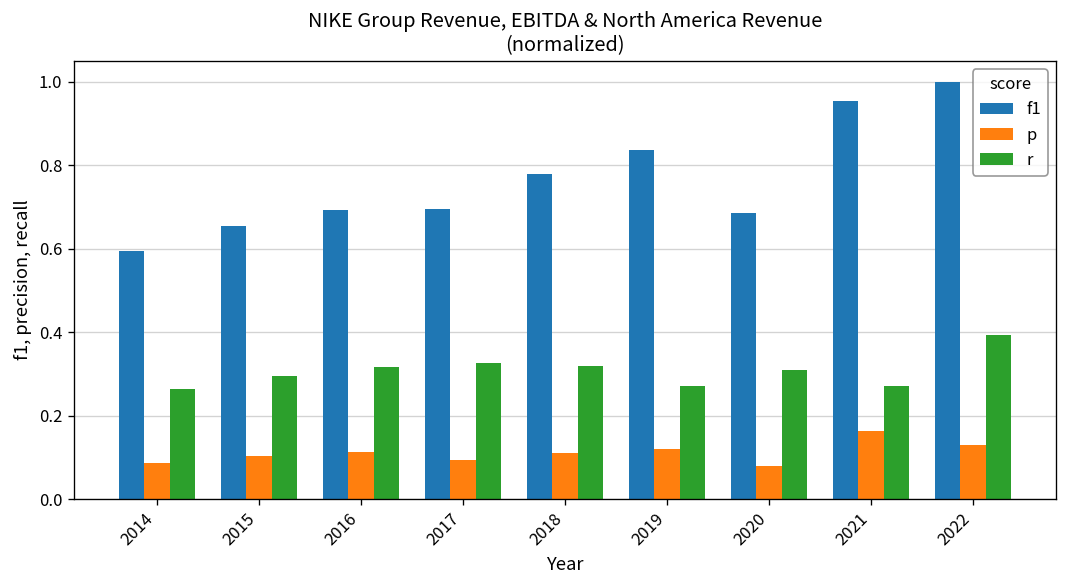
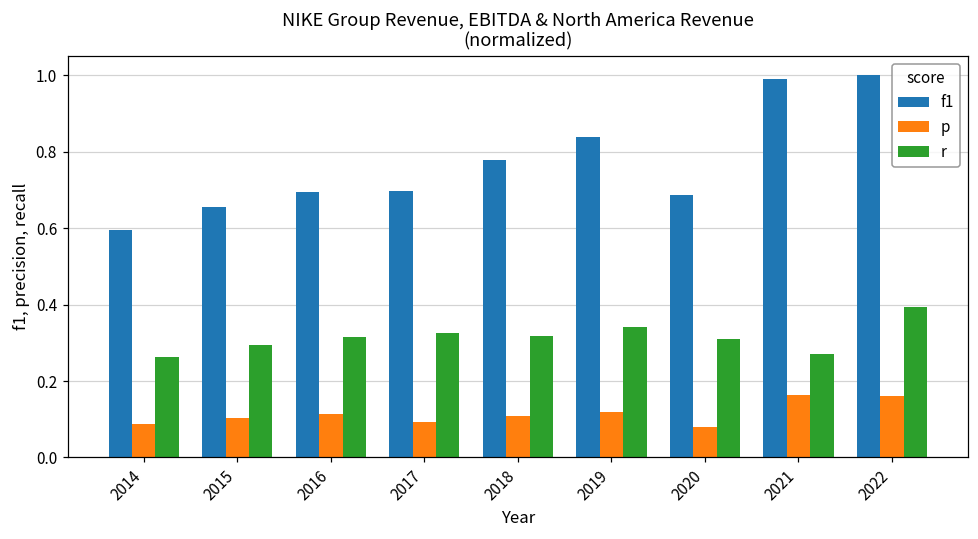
  {
    "f1": {
      "2014": 0.60,
      "2015": 0.66,
      "2016": 0.69,
      "2017": 0.70,
      "2018": 0.78,
      "2019": 0.84,
      "2020": 0.69,
-     "2021": 0.95,
+     "2021": 0.99,
      "2022": 1.00
    },
    "p": {
      "2014": 0.09,
      "2015": 0.10,
      "2016": 0.11,
      "2017": 0.09,
      "2018": 0.11,
      "2019": 0.12,
      "2020": 0.08,
      "2021": 0.16,
-     "2022": 0.13
+     "2022": 0.16
    },
    "r": {
      "2014": 0.26,
      "2015": 0.29,
      "2016": 0.32,
      "2017": 0.33,
      "2018": 0.32,
-     "2019": 0.27,
+     "2019": 0.34,
      "2020": 0.31,
      "2021": 0.27,
      "2022": 0.39
    }
  }
